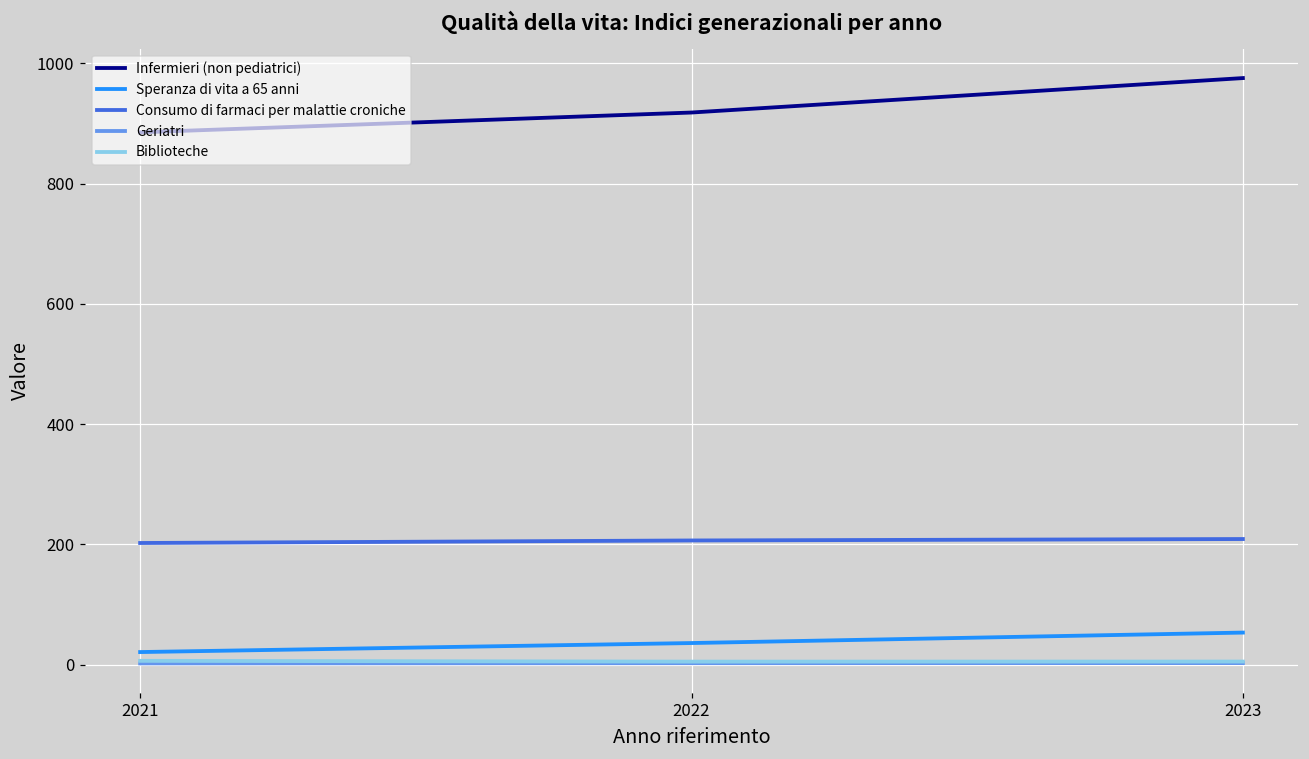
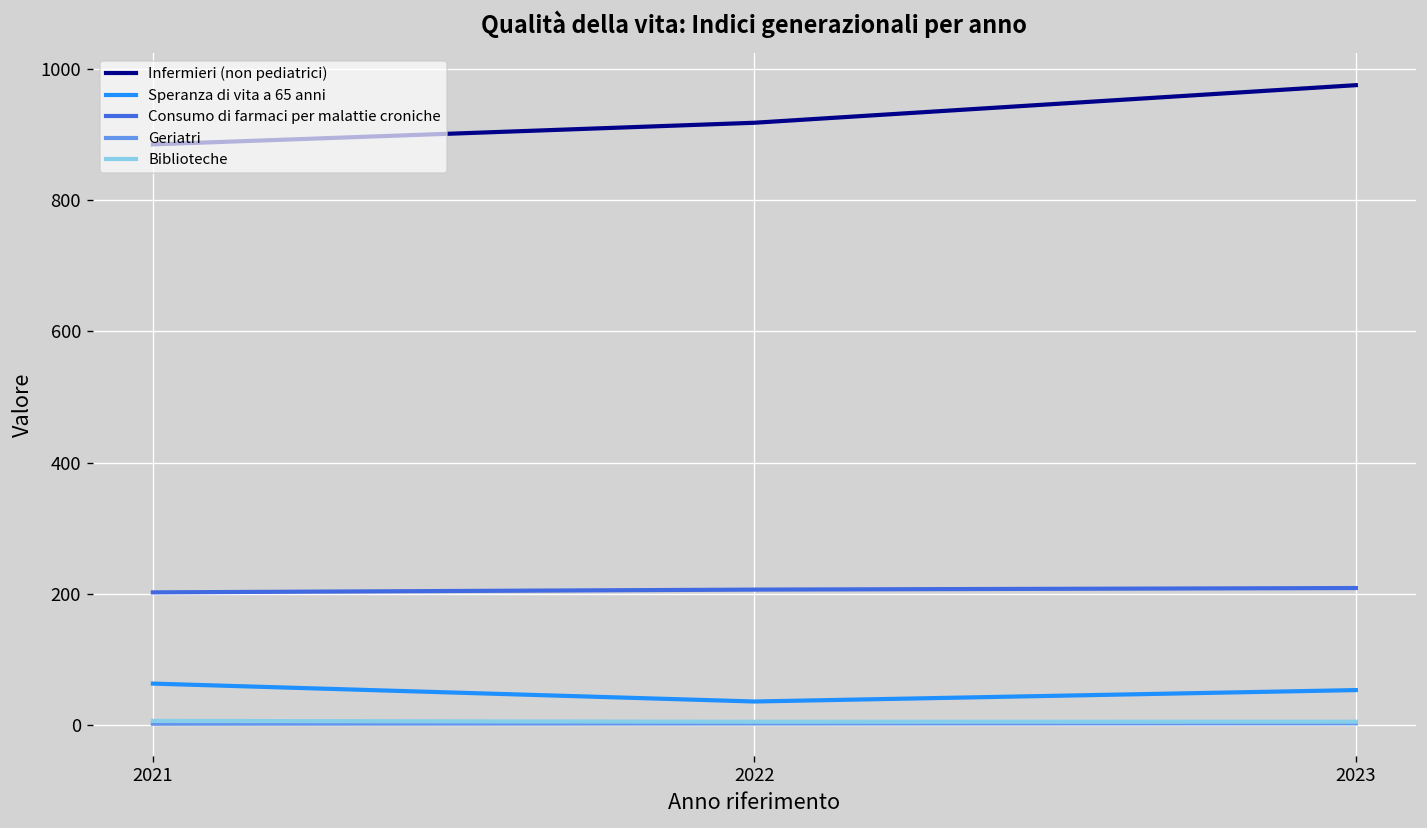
  {
    "Infermieri (non pediatrici)": {
      "2022": 920,
      "2023": 980
    },
    "Speranza di vita a 65 anni": {
-     "2021": 20,
+     "2021": 60,
      "2022": 40,
      "2023": 50
    }
  }
